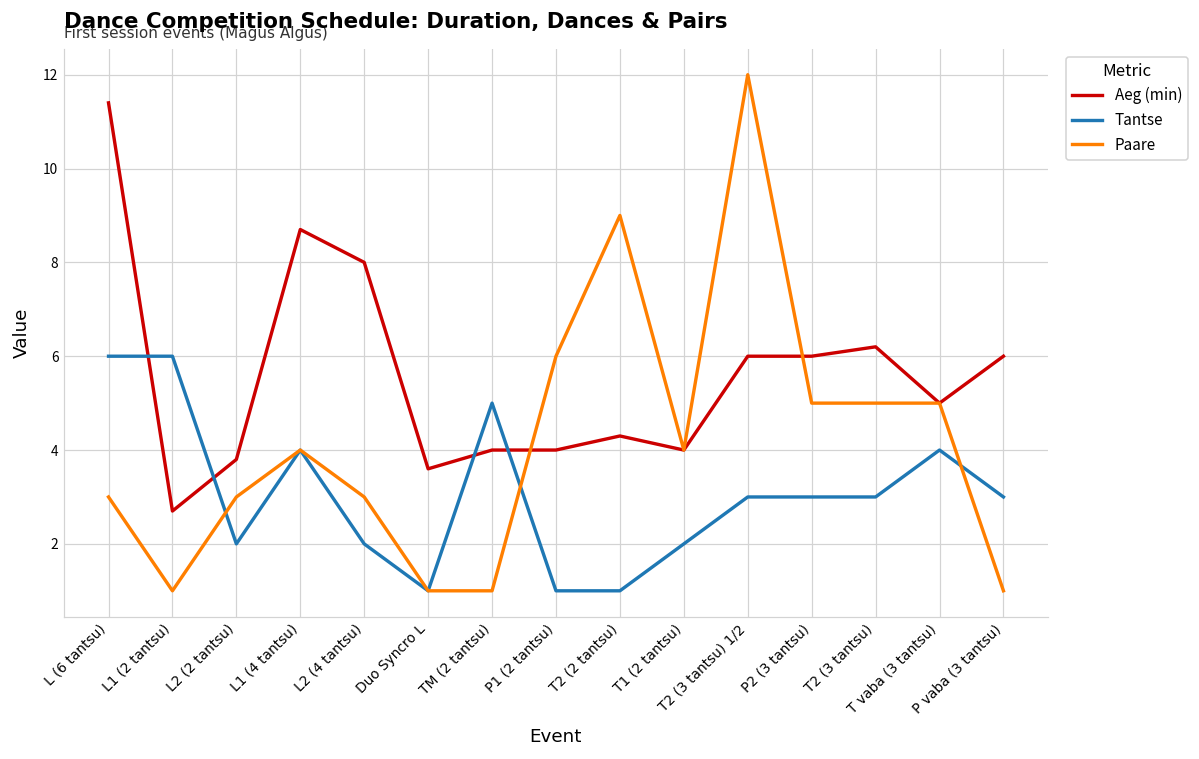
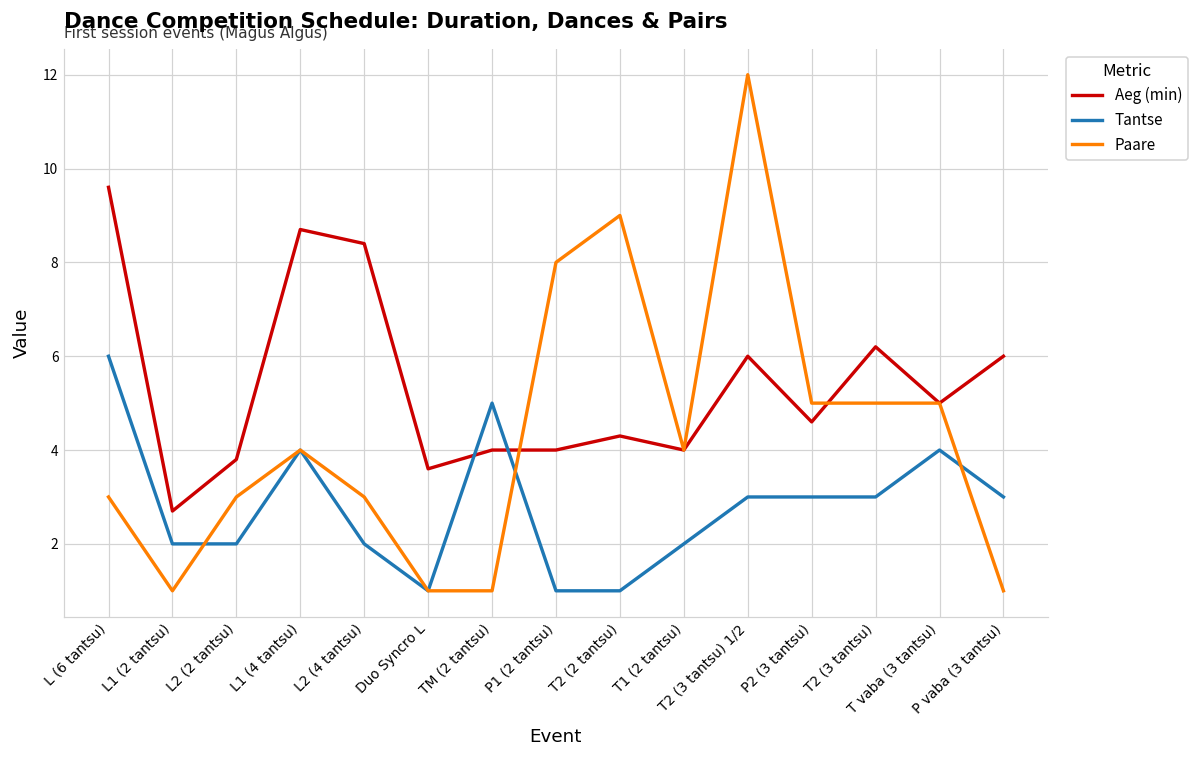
  {
    "Aeg (min)": {
-     "L (6 tantsu)": 11.4,
+     "L (6 tantsu)": 9.6,
      "L1 (2 tantsu)": 2.7,
      "L2 (2 tantsu)": 3.8,
      "L1 (4 tantsu)": 8.7,
-     "L2 (4 tantsu)": 8.0,
+     "L2 (4 tantsu)": 8.4,
      "Duo Syncro L": 3.6,
      "TM (2 tantsu)": 4.0,
      "P1 (2 tantsu)": 4.0,
      "T2 (2 tantsu)": 4.3,
      "T2 (3 tantsu) 1/2": 6.0,
-     "P2 (3 tantsu)": 6.0,
+     "P2 (3 tantsu)": 4.6,
      "T2 (3 tantsu)": 6.2,
      "P vaba (3 tantsu)": 6.0
    },
    "Tantse": {
      "L (6 tantsu)": 6,
-     "L1 (2 tantsu)": 6,
+     "L1 (2 tantsu)": 2,
      "L2 (2 tantsu)": 2,
      "L2 (4 tantsu)": 2,
      "TM (2 tantsu)": 5,
      "P1 (2 tantsu)": 1,
      "T2 (2 tantsu)": 1,
      "T1 (2 tantsu)": 2,
      "T2 (3 tantsu) 1/2": 3,
      "P2 (3 tantsu)": 3,
      "T2 (3 tantsu)": 3,
      "T vaba (3 tantsu)": 4,
      "P vaba (3 tantsu)": 3
    },
    "Paare": {
      "L (6 tantsu)": 3,
      "L1 (2 tantsu)": 1,
      "L2 (2 tantsu)": 3,
      "L2 (4 tantsu)": 3,
      "TM (2 tantsu)": 1,
-     "P1 (2 tantsu)": 6,
+     "P1 (2 tantsu)": 8,
      "T2 (2 tantsu)": 9,
      "T2 (3 tantsu) 1/2": 12,
      "P2 (3 tantsu)": 5,
      "T2 (3 tantsu)": 5,
      "P vaba (3 tantsu)": 1
    }
  }
